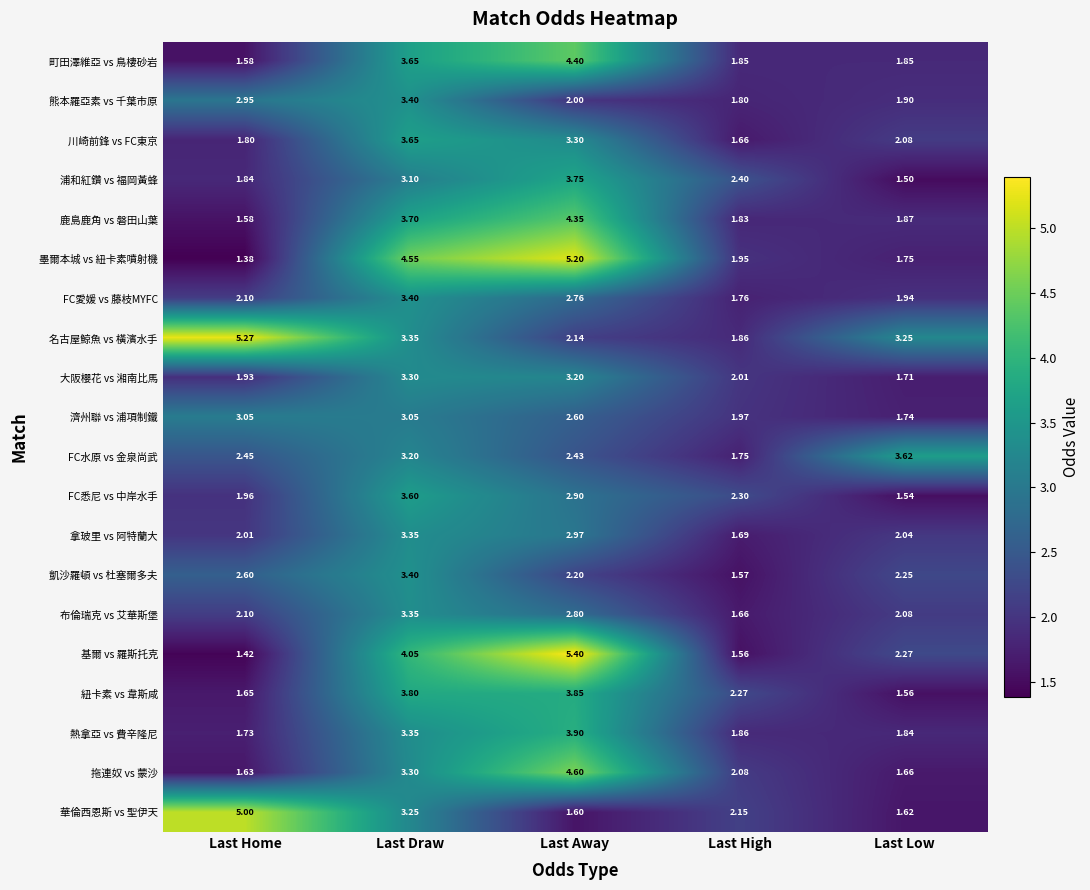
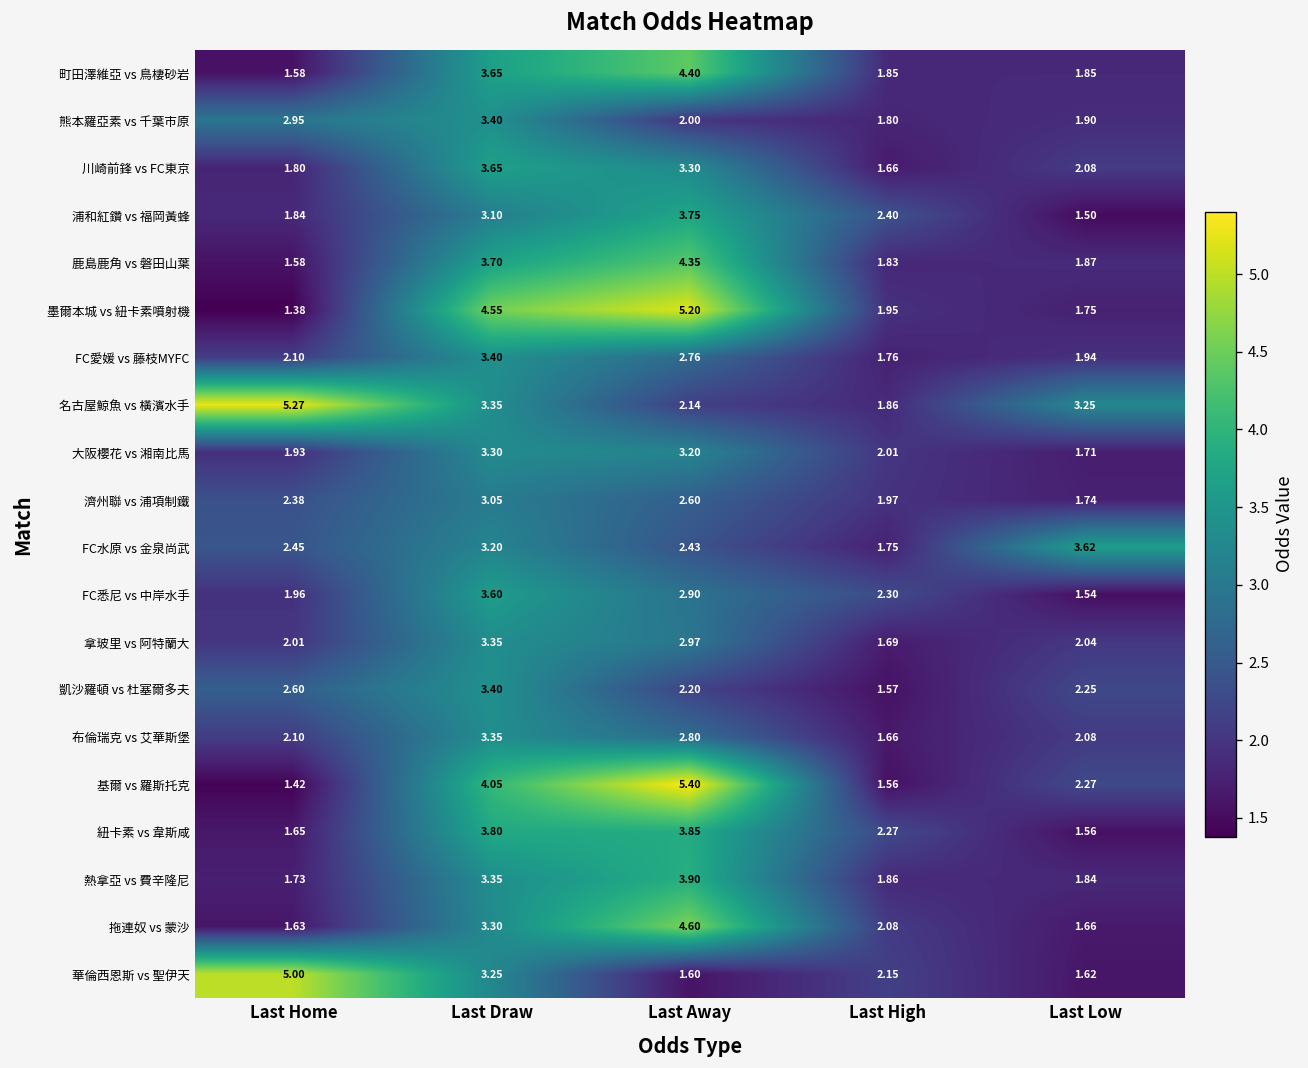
  {
    "町田澤維亞 vs 鳥棲砂岩": {
      "Last Home": 1.58,
      "Last Draw": 3.65,
      "Last Away": 4.40,
      "Last High": 1.85,
      "Last Low": 1.85
    },
    "熊本羅亞素 vs 千葉市原": {
      "Last Home": 2.95,
      "Last Draw": 3.40,
      "Last Away": 2.00,
      "Last High": 1.80,
      "Last Low": 1.90
    },
    "川崎前鋒 vs FC東京": {
      "Last Home": 1.80,
      "Last Draw": 3.65,
      "Last Away": 3.30,
      "Last High": 1.66,
      "Last Low": 2.08
    },
    "浦和紅鑽 vs 福岡黃蜂": {
      "Last Home": 1.84,
      "Last Draw": 3.10,
      "Last Away": 3.75,
      "Last High": 2.40,
      "Last Low": 1.50
    },
    "鹿島鹿角 vs 磐田山葉": {
      "Last Home": 1.58,
      "Last Draw": 3.70,
      "Last Away": 4.35,
      "Last High": 1.83,
      "Last Low": 1.87
    },
    "墨爾本城 vs 紐卡素噴射機": {
      "Last Home": 1.38,
      "Last Draw": 4.55,
      "Last Away": 5.20,
      "Last High": 1.95,
      "Last Low": 1.75
    },
    "FC愛媛 vs 藤枝MYFC": {
      "Last Home": 2.10,
      "Last Draw": 3.40,
      "Last Away": 2.76,
      "Last High": 1.76,
      "Last Low": 1.94
    },
    "名古屋鯨魚 vs 橫濱水手": {
      "Last Home": 5.27,
      "Last Draw": 3.35,
      "Last Away": 2.14,
      "Last High": 1.86,
      "Last Low": 3.25
    },
    "大阪櫻花 vs 湘南比馬": {
      "Last Home": 1.93,
      "Last Draw": 3.30,
      "Last Away": 3.20,
      "Last High": 2.01,
      "Last Low": 1.71
    },
    "濟州聯 vs 浦項制鐵": {
-     "Last Home": 3.05,
+     "Last Home": 2.38,
      "Last Draw": 3.05,
      "Last Away": 2.60,
      "Last High": 1.97,
      "Last Low": 1.74
    },
    "FC水原 vs 金泉尚武": {
      "Last Home": 2.45,
      "Last Draw": 3.20,
      "Last Away": 2.43,
      "Last High": 1.75,
      "Last Low": 3.62
    },
    "FC悉尼 vs 中岸水手": {
      "Last Home": 1.96,
      "Last Draw": 3.60,
      "Last Away": 2.90,
      "Last High": 2.30,
      "Last Low": 1.54
    },
    "拿玻里 vs 阿特蘭大": {
      "Last Home": 2.01,
      "Last Draw": 3.35,
      "Last Away": 2.97,
      "Last High": 1.69,
      "Last Low": 2.04
    },
    "凱沙羅頓 vs 杜塞爾多夫": {
      "Last Home": 2.60,
      "Last Draw": 3.40,
      "Last Away": 2.20,
      "Last High": 1.57,
      "Last Low": 2.25
    },
    "布倫瑞克 vs 艾華斯堡": {
      "Last Home": 2.10,
      "Last Draw": 3.35,
      "Last Away": 2.80,
      "Last High": 1.66,
      "Last Low": 2.08
    },
    "基爾 vs 羅斯托克": {
      "Last Home": 1.42,
      "Last Draw": 4.05,
      "Last Away": 5.40,
      "Last High": 1.56,
      "Last Low": 2.27
    },
    "紐卡素 vs 韋斯咸": {
      "Last Home": 1.65,
      "Last Draw": 3.80,
      "Last Away": 3.85,
      "Last High": 2.27,
      "Last Low": 1.56
    },
    "熱拿亞 vs 費辛隆尼": {
      "Last Home": 1.73,
      "Last Draw": 3.35,
      "Last Away": 3.90,
      "Last High": 1.86,
      "Last Low": 1.84
    },
    "拖連奴 vs 蒙沙": {
      "Last Home": 1.63,
      "Last Draw": 3.30,
      "Last Away": 4.60,
      "Last High": 2.08,
      "Last Low": 1.66
    },
    "華倫西恩斯 vs 聖伊天": {
      "Last Home": 5.00,
      "Last Draw": 3.25,
      "Last Away": 1.60,
      "Last High": 2.15,
      "Last Low": 1.62
    }
  }
